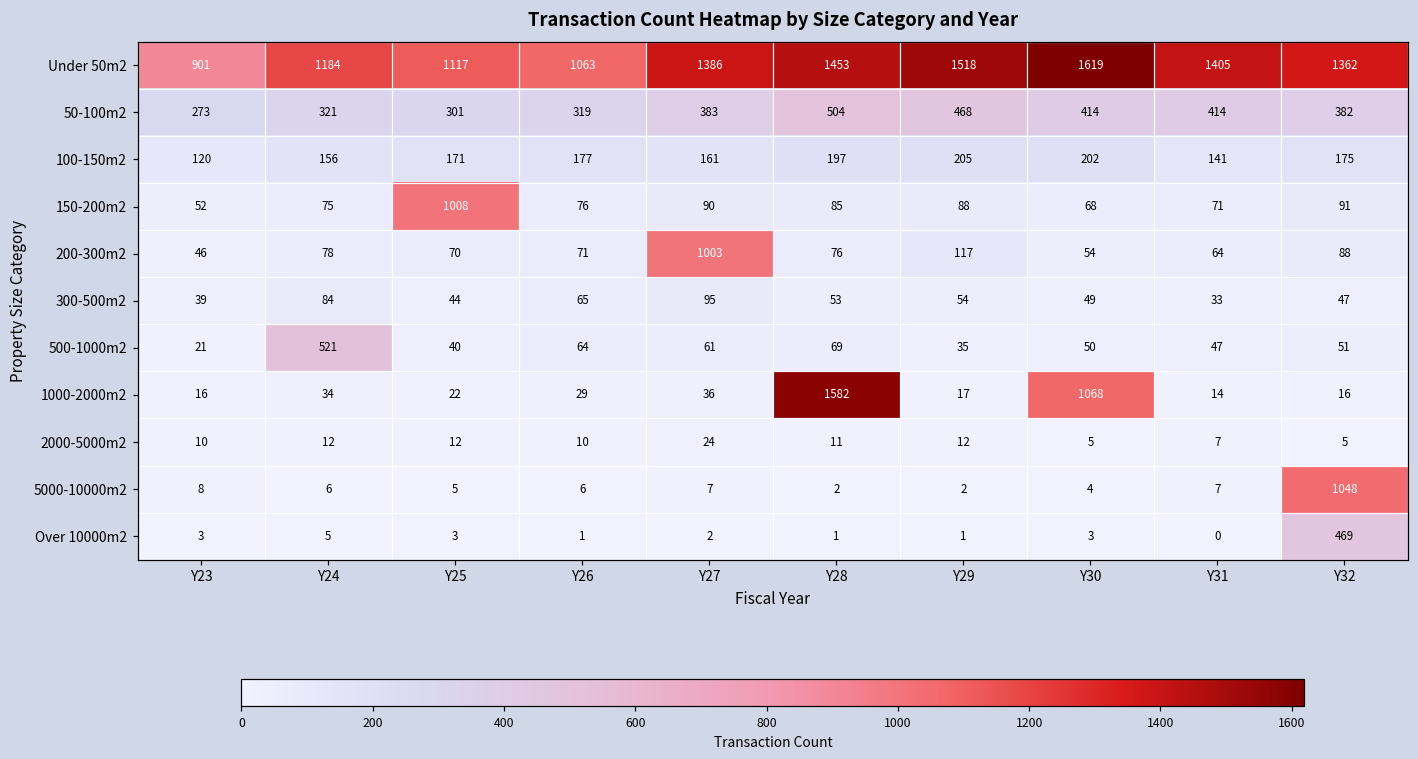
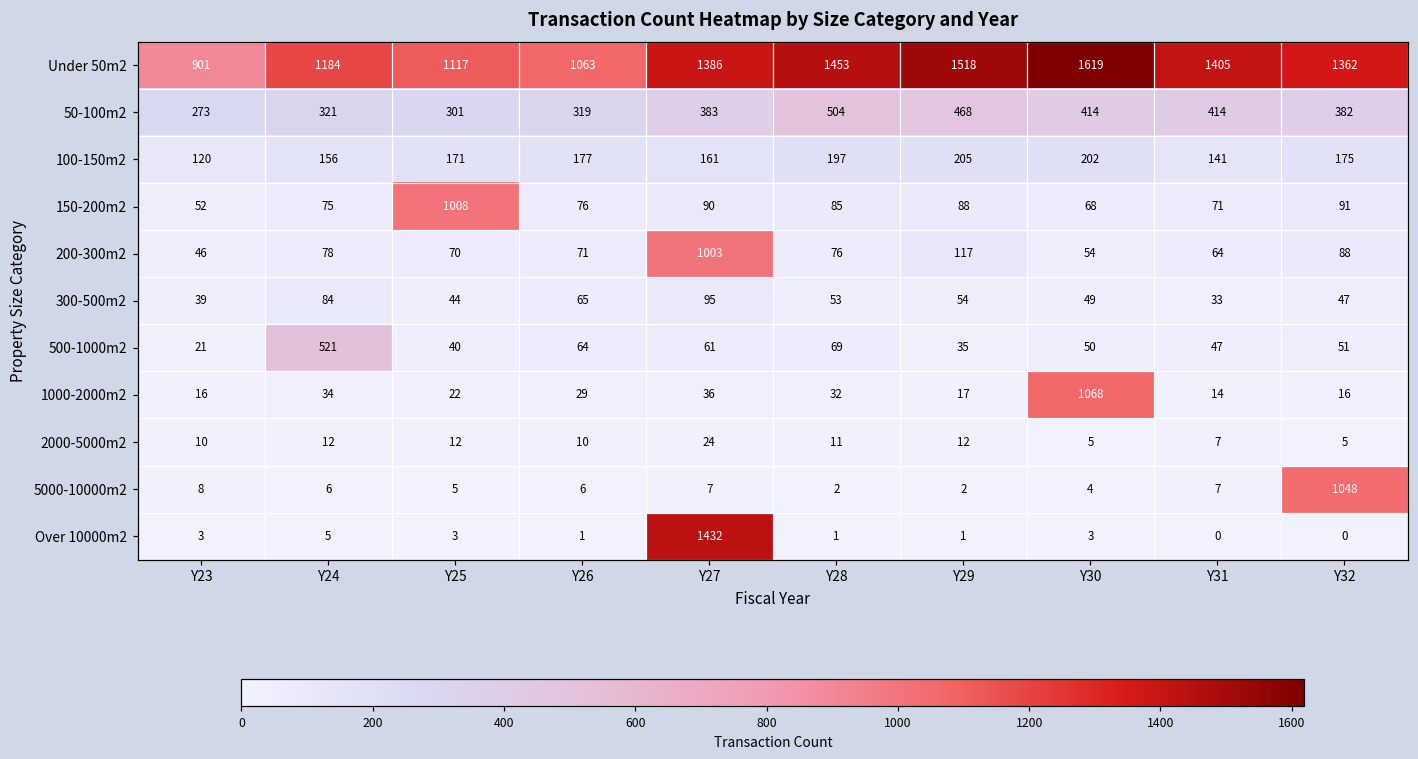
  {
    "Under 50m2": {
      "Y23": 901,
      "Y24": 1184,
      "Y25": 1117,
      "Y26": 1063,
      "Y27": 1386,
      "Y28": 1453,
      "Y29": 1518,
      "Y30": 1619,
      "Y31": 1405,
      "Y32": 1362
    },
    "50-100m2": {
      "Y23": 273,
      "Y24": 321,
      "Y25": 301,
      "Y26": 319,
      "Y27": 383,
      "Y28": 504,
      "Y29": 468,
      "Y30": 414,
      "Y31": 414,
      "Y32": 382
    },
    "100-150m2": {
      "Y23": 120,
      "Y24": 156,
      "Y25": 171,
      "Y26": 177,
      "Y27": 161,
      "Y28": 197,
      "Y29": 205,
      "Y30": 202,
      "Y31": 141,
      "Y32": 175
    },
    "150-200m2": {
      "Y23": 52,
      "Y24": 75,
      "Y25": 1008,
      "Y26": 76,
      "Y27": 90,
      "Y28": 85,
      "Y29": 88,
      "Y30": 68,
      "Y31": 71,
      "Y32": 91
    },
    "200-300m2": {
      "Y23": 46,
      "Y24": 78,
      "Y25": 70,
      "Y26": 71,
      "Y27": 1003,
      "Y28": 76,
      "Y29": 117,
      "Y30": 54,
      "Y31": 64,
      "Y32": 88
    },
    "300-500m2": {
      "Y23": 39,
      "Y24": 84,
      "Y25": 44,
      "Y26": 65,
      "Y27": 95,
      "Y28": 53,
      "Y29": 54,
      "Y30": 49,
      "Y31": 33,
      "Y32": 47
    },
    "500-1000m2": {
      "Y23": 21,
      "Y24": 521,
      "Y25": 40,
      "Y26": 64,
      "Y27": 61,
      "Y28": 69,
      "Y29": 35,
      "Y30": 50,
      "Y31": 47,
      "Y32": 51
    },
    "1000-2000m2": {
      "Y23": 16,
      "Y24": 34,
      "Y25": 22,
      "Y26": 29,
      "Y27": 36,
-     "Y28": 1582,
+     "Y28": 32,
      "Y29": 17,
      "Y30": 1068,
      "Y31": 14,
      "Y32": 16
    },
    "2000-5000m2": {
      "Y23": 10,
      "Y24": 12,
      "Y25": 12,
      "Y26": 10,
      "Y27": 24,
      "Y28": 11,
      "Y29": 12,
      "Y30": 5,
      "Y31": 7,
      "Y32": 5
    },
    "5000-10000m2": {
      "Y23": 8,
      "Y24": 6,
      "Y25": 5,
      "Y26": 6,
      "Y27": 7,
      "Y28": 2,
      "Y29": 2,
      "Y30": 4,
      "Y31": 7,
      "Y32": 1048
    },
    "Over 10000m2": {
      "Y23": 3,
      "Y24": 5,
      "Y25": 3,
      "Y26": 1,
-     "Y27": 2,
+     "Y27": 1432,
      "Y28": 1,
      "Y29": 1,
      "Y30": 3,
      "Y31": 0,
-     "Y32": 469
+     "Y32": 0
    }
  }
